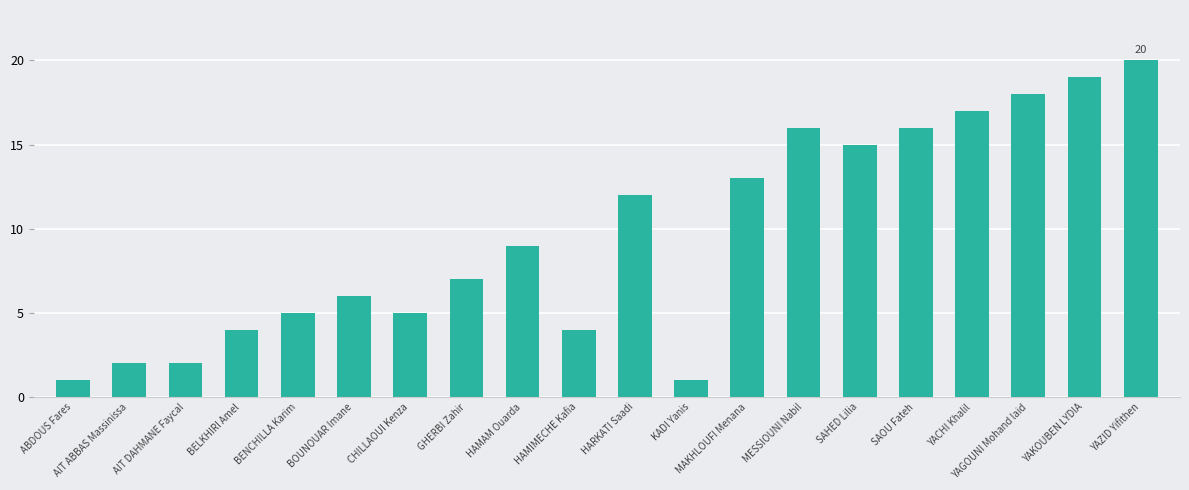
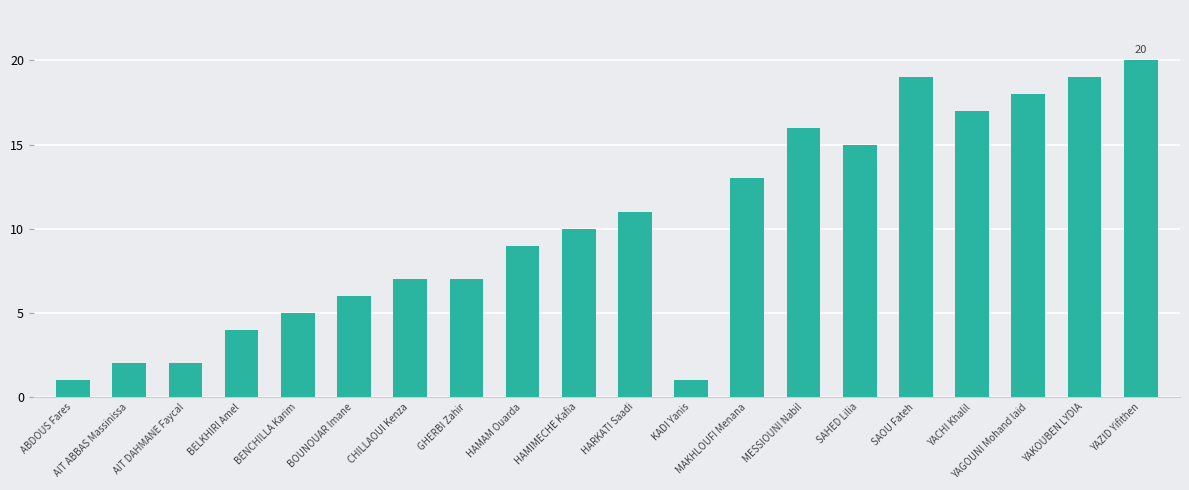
  {
    "ABDOUS Fares": 1,
    "AIT ABBAS Massinissa": 2,
    "AIT DAHMANE Faycal": 2,
    "BELKHIRI Amel": 4,
    "BENCHILLA Karim": 5,
    "BOUNOUAR Imane": 6,
-   "CHILLAOUI Kenza": 5,
+   "CHILLAOUI Kenza": 7,
    "GHERBI Zahir": 7,
    "HAMAM Ouarda": 9,
-   "HAMIMECHE Kafia": 4,
-   "HARKATI Saadi": 12,
+   "HAMIMECHE Kafia": 10,
+   "HARKATI Saadi": 11,
    "KADI Yanis": 1,
    "MAKHLOUFI Menana": 13,
    "MESSIOUNI Nabil": 16,
    "SAHED Lilia": 15,
-   "SAOU Fateh": 16,
+   "SAOU Fateh": 19,
    "YACHI Khalil": 17,
    "YAGOUNI Mohand laid": 18,
    "YAKOUBEN LYDIA": 19
  }
